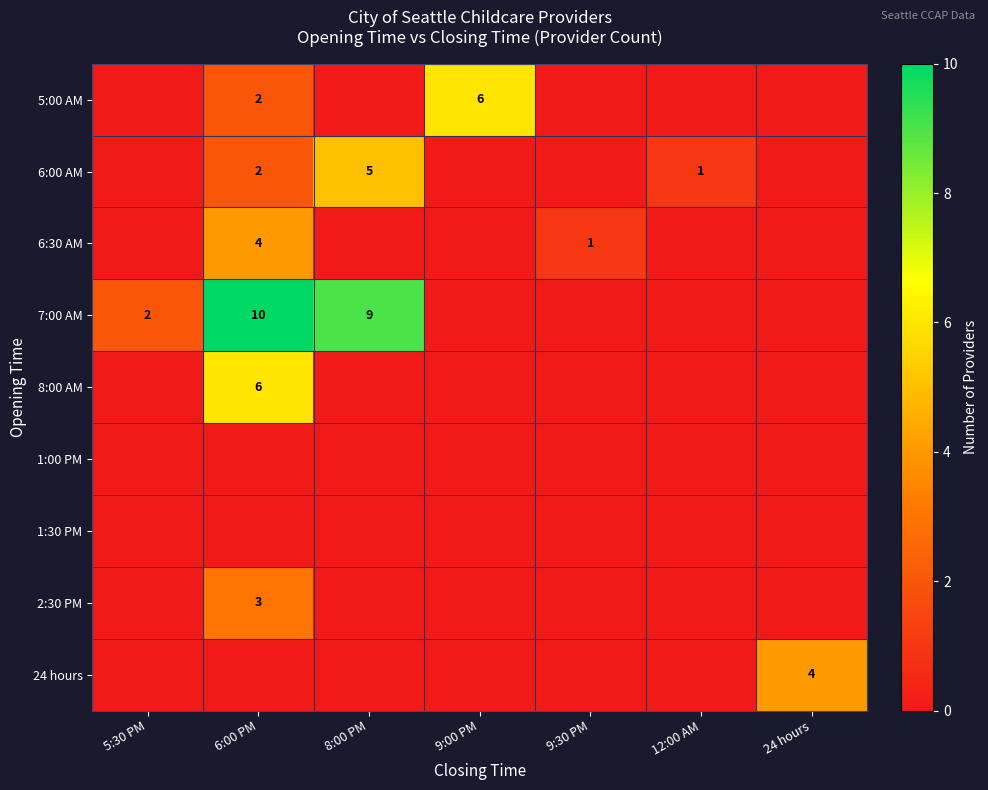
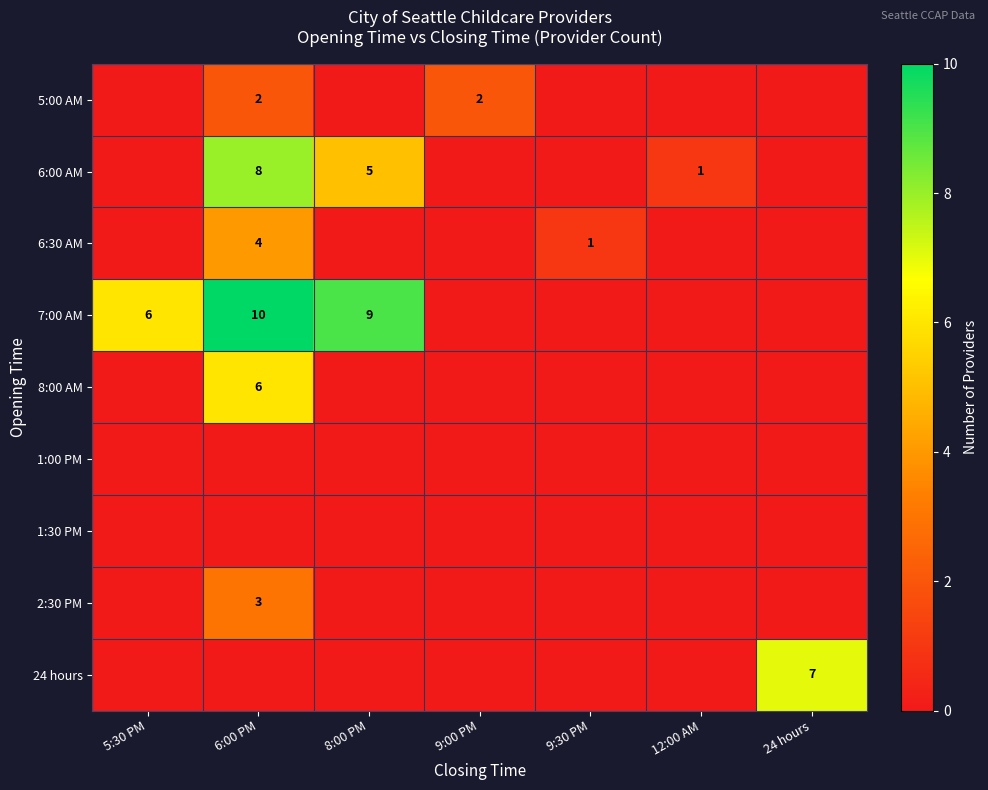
  {
    "5:00 AM": {
      "6:00 PM": 2,
-     "9:00 PM": 6
+     "9:00 PM": 2
    },
    "6:00 AM": {
-     "6:00 PM": 2,
+     "6:00 PM": 8,
      "8:00 PM": 5,
      "12:00 AM": 1
    },
    "6:30 AM": {
      "6:00 PM": 4,
      "9:30 PM": 1
    },
    "7:00 AM": {
-     "5:30 PM": 2,
+     "5:30 PM": 6,
      "6:00 PM": 10,
      "8:00 PM": 9
    },
    "8:00 AM": {
      "6:00 PM": 6
    },
    "2:30 PM": {
      "6:00 PM": 3
    },
    "24 hours": {
-     "24 hours": 4
+     "24 hours": 7
    }
  }
